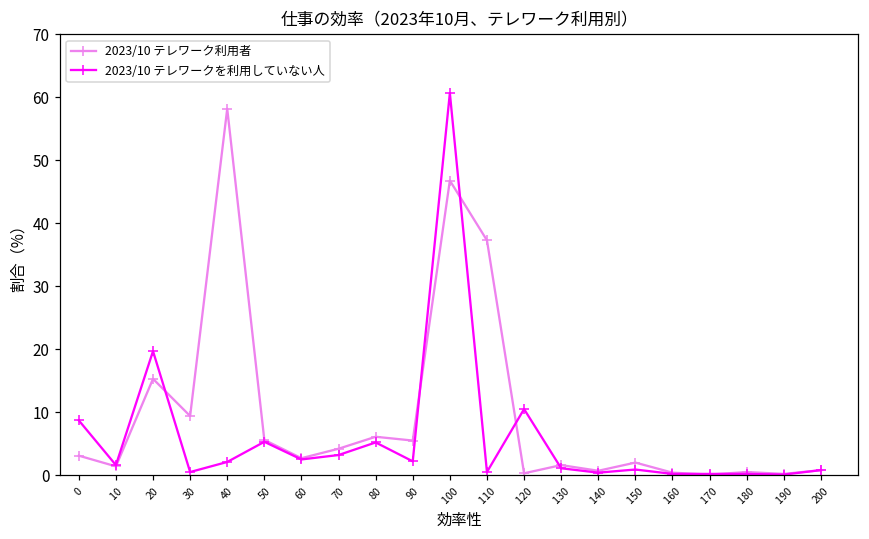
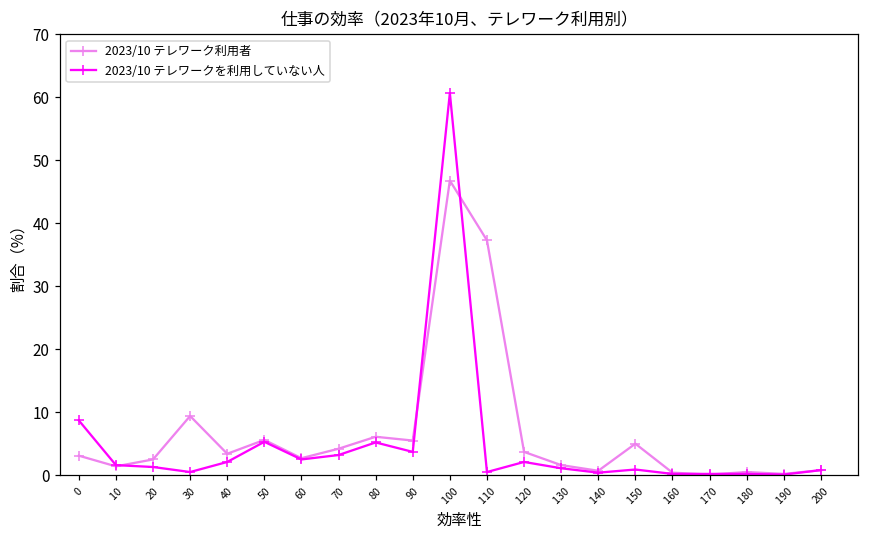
  {
    "2023/10 テレワーク利用者": {
      "0": 3,
-     "20": 15,
+     "20": 3,
      "30": 9,
-     "40": 58,
+     "40": 3,
      "70": 4,
      "80": 6,
      "90": 6,
      "100": 47,
      "110": 37,
-     "120": 0,
+     "120": 4,
      "130": 2,
-     "150": 2
+     "150": 5
    },
    "2023/10 テレワークを利用していない人": {
      "0": 9,
-     "20": 20,
+     "20": 1,
      "30": 1,
      "40": 2,
      "70": 3,
      "80": 5,
-     "90": 2,
+     "90": 4,
      "100": 61,
      "110": 1,
-     "120": 11,
+     "120": 2,
      "130": 1,
      "150": 1
    }
  }
